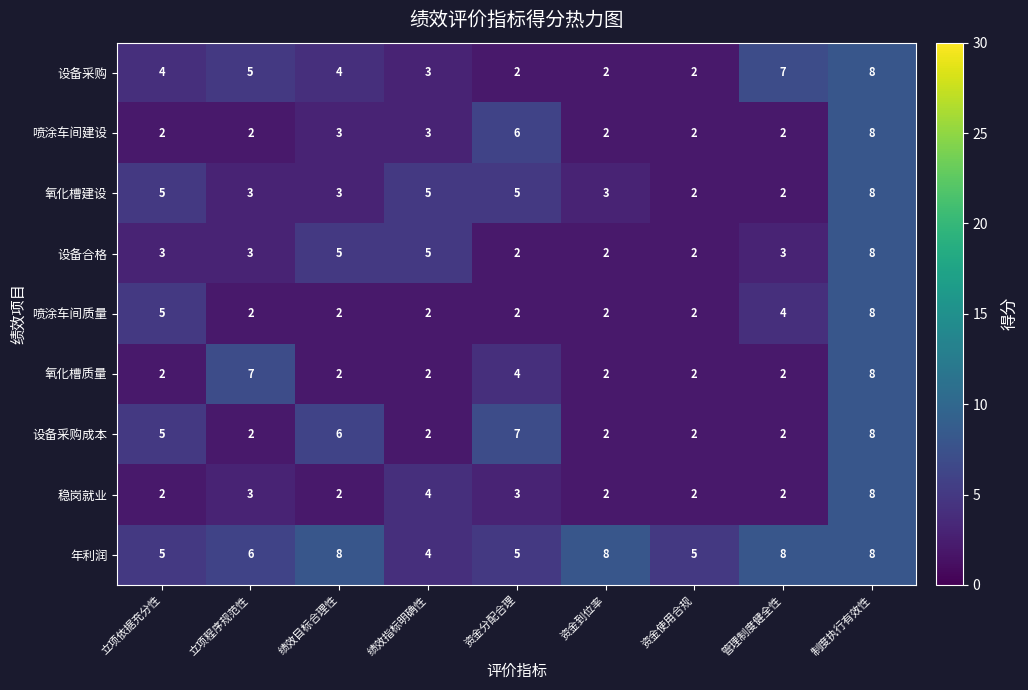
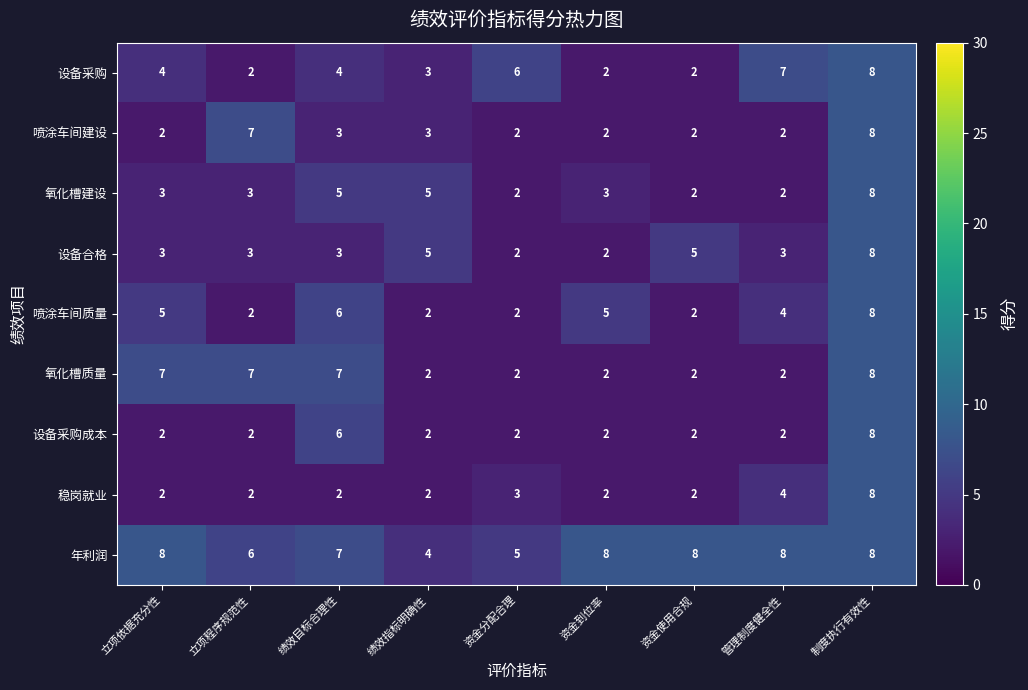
  {
    "设备采购": {
      "立项依据充分性": 4,
-     "立项程序规范性": 5,
+     "立项程序规范性": 2,
      "绩效目标合理性": 4,
      "绩效指标明确性": 3,
-     "资金分配合理": 2,
+     "资金分配合理": 6,
      "资金到位率": 2,
      "资金使用合规": 2,
      "管理制度健全性": 7,
      "制度执行有效性": 8
    },
    "喷涂车间建设": {
      "立项依据充分性": 2,
-     "立项程序规范性": 2,
+     "立项程序规范性": 7,
      "绩效目标合理性": 3,
      "绩效指标明确性": 3,
-     "资金分配合理": 6,
+     "资金分配合理": 2,
      "资金到位率": 2,
      "资金使用合规": 2,
      "管理制度健全性": 2,
      "制度执行有效性": 8
    },
    "氧化槽建设": {
-     "立项依据充分性": 5,
+     "立项依据充分性": 3,
      "立项程序规范性": 3,
-     "绩效目标合理性": 3,
+     "绩效目标合理性": 5,
      "绩效指标明确性": 5,
-     "资金分配合理": 5,
+     "资金分配合理": 2,
      "资金到位率": 3,
      "资金使用合规": 2,
      "管理制度健全性": 2,
      "制度执行有效性": 8
    },
    "设备合格": {
      "立项依据充分性": 3,
      "立项程序规范性": 3,
-     "绩效目标合理性": 5,
+     "绩效目标合理性": 3,
      "绩效指标明确性": 5,
      "资金分配合理": 2,
      "资金到位率": 2,
-     "资金使用合规": 2,
+     "资金使用合规": 5,
      "管理制度健全性": 3,
      "制度执行有效性": 8
    },
    "喷涂车间质量": {
      "立项依据充分性": 5,
      "立项程序规范性": 2,
-     "绩效目标合理性": 2,
+     "绩效目标合理性": 6,
      "绩效指标明确性": 2,
      "资金分配合理": 2,
-     "资金到位率": 2,
+     "资金到位率": 5,
      "资金使用合规": 2,
      "管理制度健全性": 4,
      "制度执行有效性": 8
    },
    "氧化槽质量": {
-     "立项依据充分性": 2,
+     "立项依据充分性": 7,
      "立项程序规范性": 7,
-     "绩效目标合理性": 2,
+     "绩效目标合理性": 7,
      "绩效指标明确性": 2,
-     "资金分配合理": 4,
+     "资金分配合理": 2,
      "资金到位率": 2,
      "资金使用合规": 2,
      "管理制度健全性": 2,
      "制度执行有效性": 8
    },
    "设备采购成本": {
-     "立项依据充分性": 5,
+     "立项依据充分性": 2,
      "立项程序规范性": 2,
      "绩效目标合理性": 6,
      "绩效指标明确性": 2,
-     "资金分配合理": 7,
+     "资金分配合理": 2,
      "资金到位率": 2,
      "资金使用合规": 2,
      "管理制度健全性": 2,
      "制度执行有效性": 8
    },
    "稳岗就业": {
      "立项依据充分性": 2,
-     "立项程序规范性": 3,
+     "立项程序规范性": 2,
      "绩效目标合理性": 2,
-     "绩效指标明确性": 4,
+     "绩效指标明确性": 2,
      "资金分配合理": 3,
      "资金到位率": 2,
      "资金使用合规": 2,
-     "管理制度健全性": 2,
+     "管理制度健全性": 4,
      "制度执行有效性": 8
    },
    "年利润": {
-     "立项依据充分性": 5,
+     "立项依据充分性": 8,
      "立项程序规范性": 6,
-     "绩效目标合理性": 8,
+     "绩效目标合理性": 7,
      "绩效指标明确性": 4,
      "资金分配合理": 5,
      "资金到位率": 8,
-     "资金使用合规": 5,
+     "资金使用合规": 8,
      "管理制度健全性": 8,
      "制度执行有效性": 8
    }
  }
